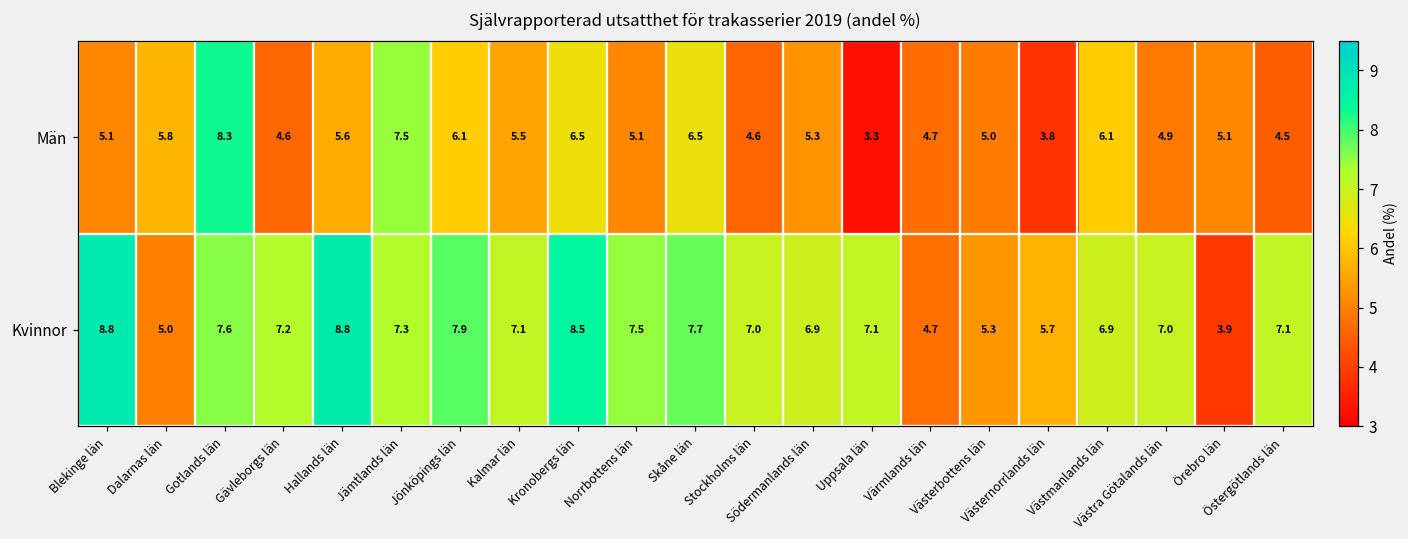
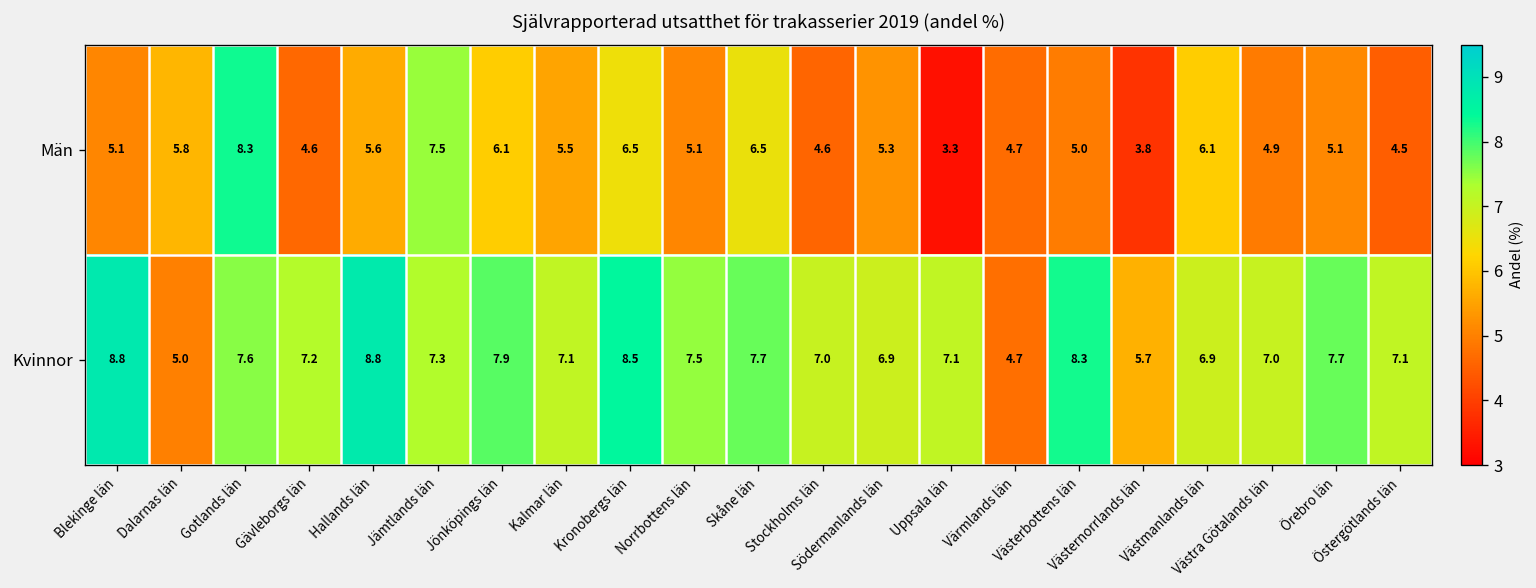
  {
    "Män": {
      "Blekinge län": 5.1,
      "Dalarnas län": 5.8,
      "Gotlands län": 8.3,
      "Gävleborgs län": 4.6,
      "Hallands län": 5.6,
      "Jämtlands län": 7.5,
      "Jönköpings län": 6.1,
      "Kalmar län": 5.5,
      "Kronobergs län": 6.5,
      "Norrbottens län": 5.1,
      "Skåne län": 6.5,
      "Stockholms län": 4.6,
      "Södermanlands län": 5.3,
      "Uppsala län": 3.3,
      "Värmlands län": 4.7,
      "Västerbottens län": 5.0,
      "Västernorrlands län": 3.8,
      "Västmanlands län": 6.1,
      "Västra Götalands län": 4.9,
      "Örebro län": 5.1,
      "Östergötlands län": 4.5
    },
    "Kvinnor": {
      "Blekinge län": 8.8,
      "Dalarnas län": 5.0,
      "Gotlands län": 7.6,
      "Gävleborgs län": 7.2,
      "Hallands län": 8.8,
      "Jämtlands län": 7.3,
      "Jönköpings län": 7.9,
      "Kalmar län": 7.1,
      "Kronobergs län": 8.5,
      "Norrbottens län": 7.5,
      "Skåne län": 7.7,
      "Stockholms län": 7.0,
      "Södermanlands län": 6.9,
      "Uppsala län": 7.1,
      "Värmlands län": 4.7,
-     "Västerbottens län": 5.3,
+     "Västerbottens län": 8.3,
      "Västernorrlands län": 5.7,
      "Västmanlands län": 6.9,
      "Västra Götalands län": 7.0,
-     "Örebro län": 3.9,
+     "Örebro län": 7.7,
      "Östergötlands län": 7.1
    }
  }
